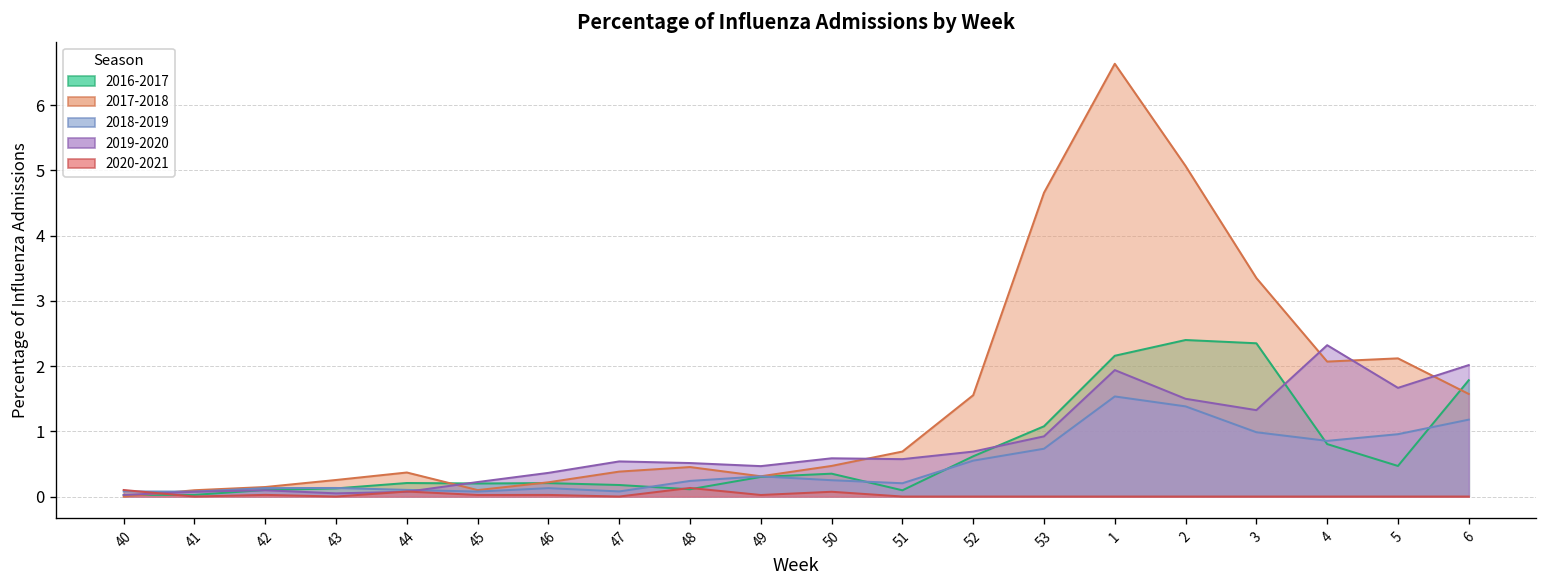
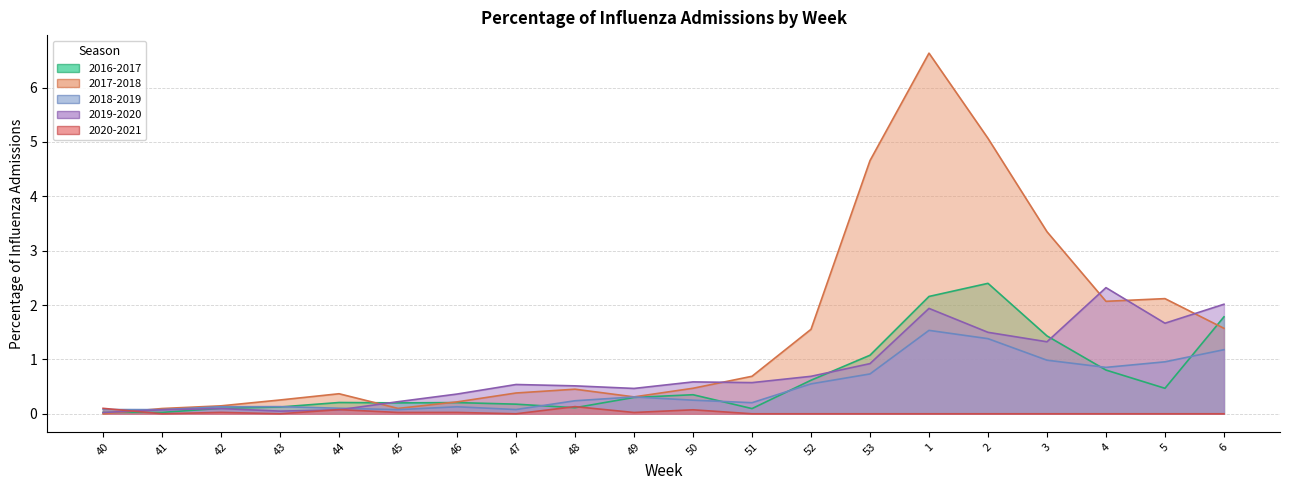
  {
    "2016-2017": {
      "44": 0.2,
      "47": 0.2,
      "50": 0.4,
      "51": 0.1,
      "52": 0.6,
      "53": 1.1,
      "1": 2.2,
      "2": 2.4,
-     "3": 2.3,
+     "3": 1.4,
      "4": 0.8,
      "5": 0.5,
      "6": 1.8
    }
  }
